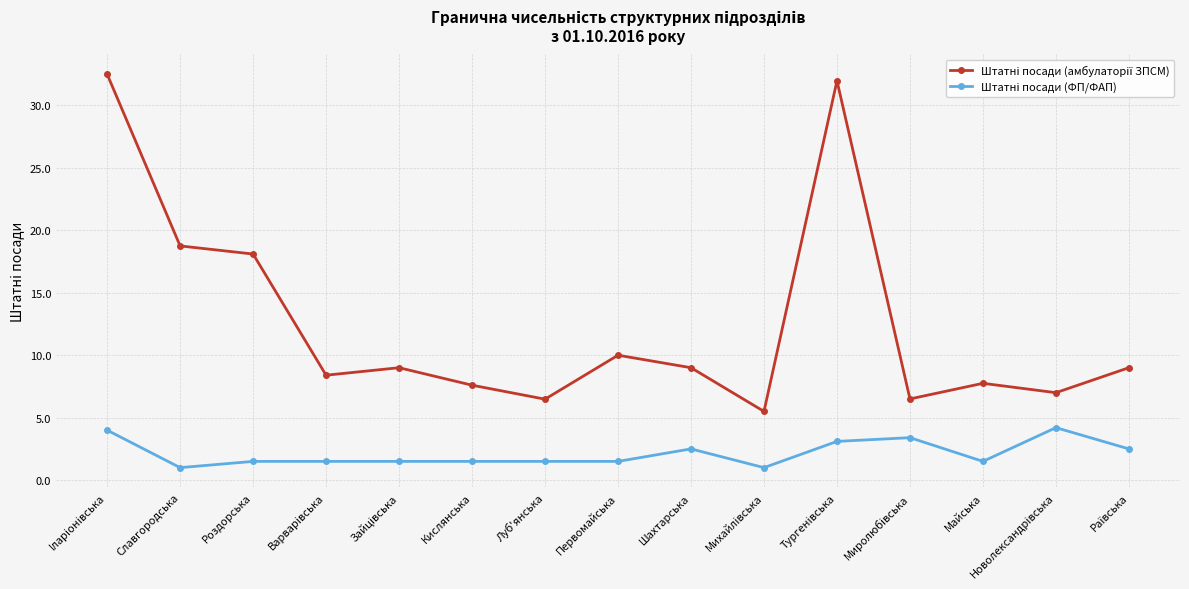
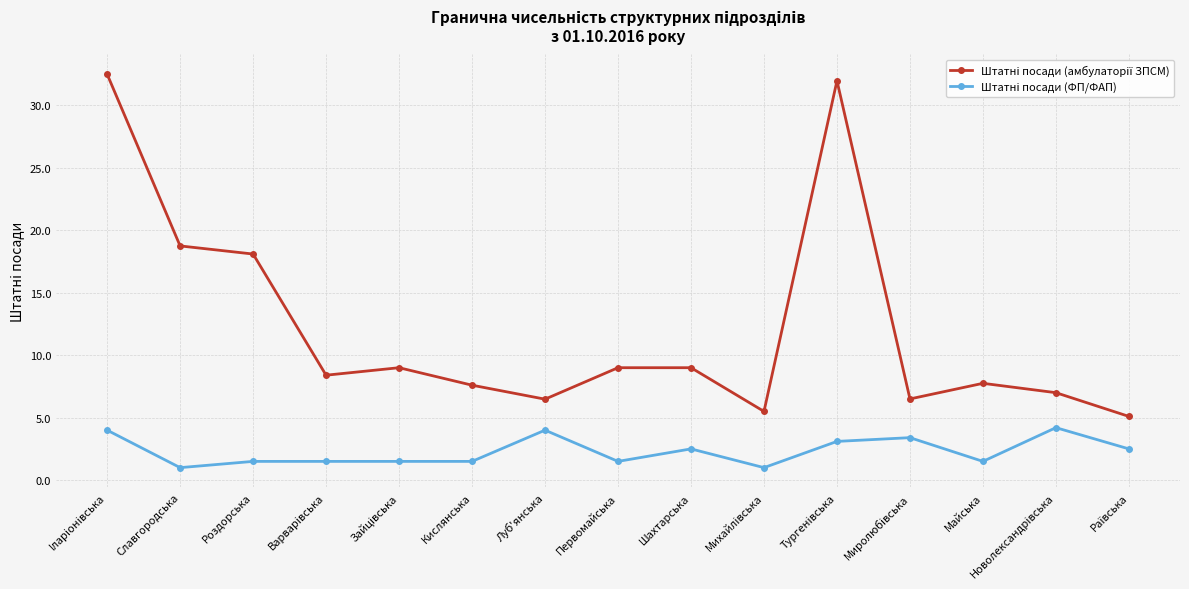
  {
    "Штатні посади (амбулаторії ЗПСМ)": {
      "Іларіонівська": 32.5,
      "Славгородська": 18.8,
      "Роздорська": 18.1,
      "Варварівська": 8.4,
      "Зайцівська": 9.0,
      "Кислянська": 7.6,
      "Луб'янська": 6.5,
-     "Первомайська": 10,
+     "Первомайська": 9,
      "Шахтарська": 9.0,
      "Михайлівська": 5.5,
      "Тургенівська": 32.0,
      "Миролюбівська": 6.5,
      "Майська": 7.8,
      "Новолександрівська": 7.0,
-     "Раївська": 9.0
+     "Раївська": 5.1
    },
    "Штатні посади (ФП/ФАП)": {
      "Іларіонівська": 4.0,
      "Славгородська": 1.0,
      "Роздорська": 1.5,
      "Варварівська": 1.5,
      "Зайцівська": 1.5,
      "Кислянська": 1.5,
-     "Луб'янська": 1.5,
+     "Луб'янська": 4.0,
      "Первомайська": 1.5,
      "Шахтарська": 2.5,
      "Михайлівська": 1.0,
      "Тургенівська": 3.1,
      "Миролюбівська": 3.4,
      "Майська": 1.5,
      "Новолександрівська": 4.2,
      "Раївська": 2.5
    }
  }
